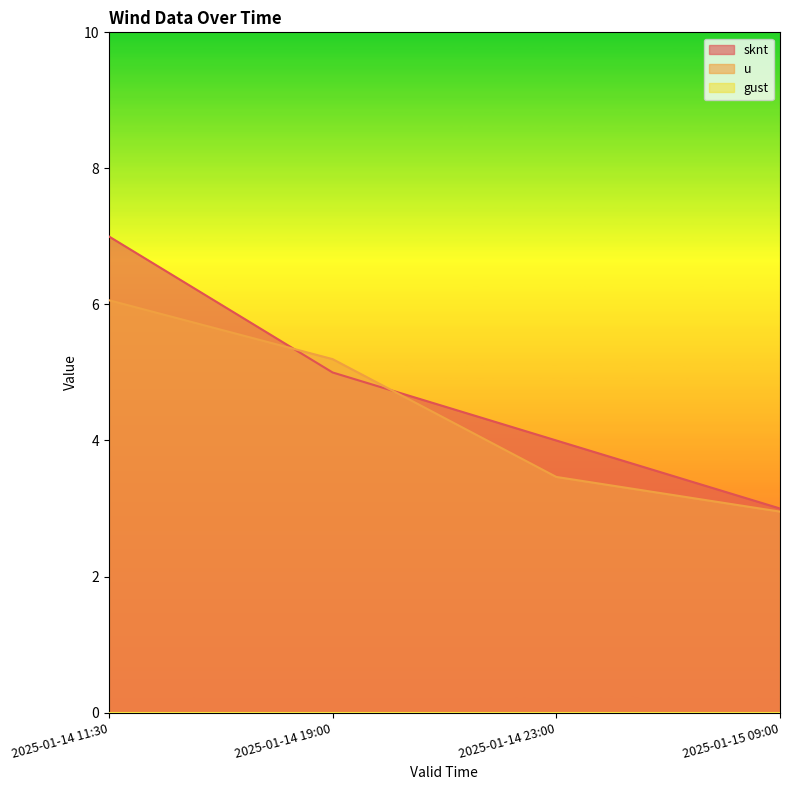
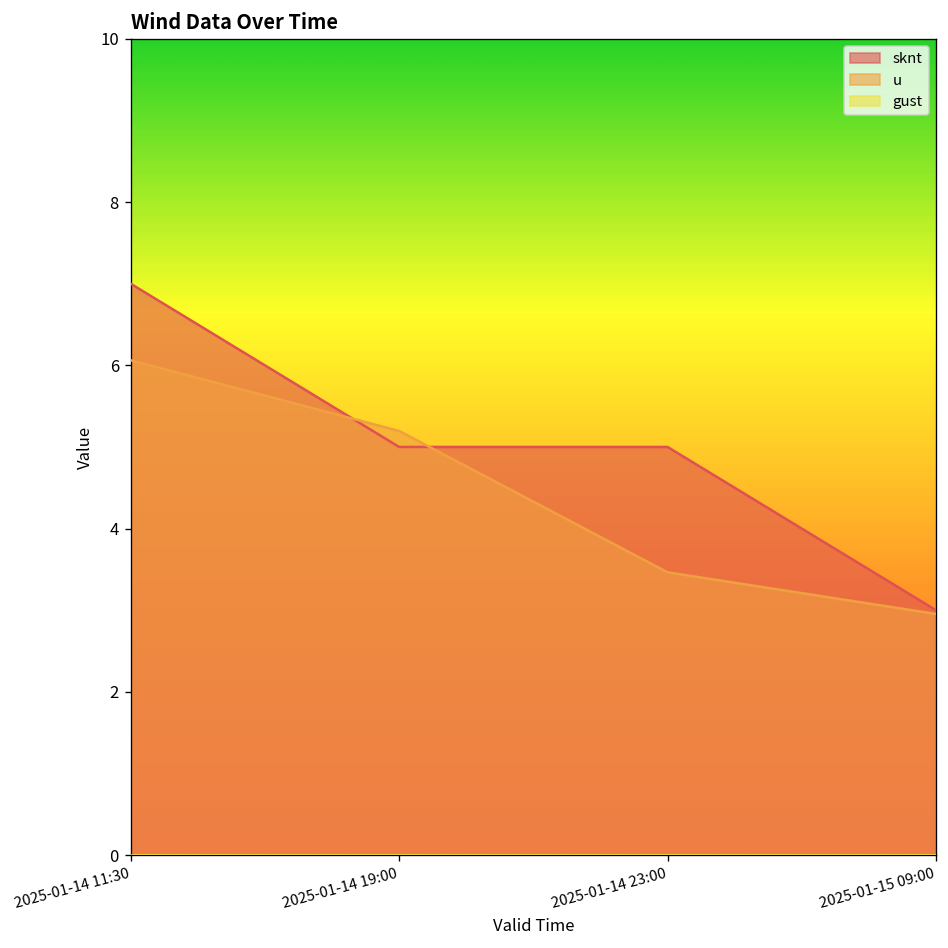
  {
    "sknt": {
      "2025-01-14 11:30": 7,
      "2025-01-14 19:00": 5,
-     "2025-01-14 23:00": 4,
+     "2025-01-14 23:00": 5,
      "2025-01-15 09:00": 3
    }
  }
